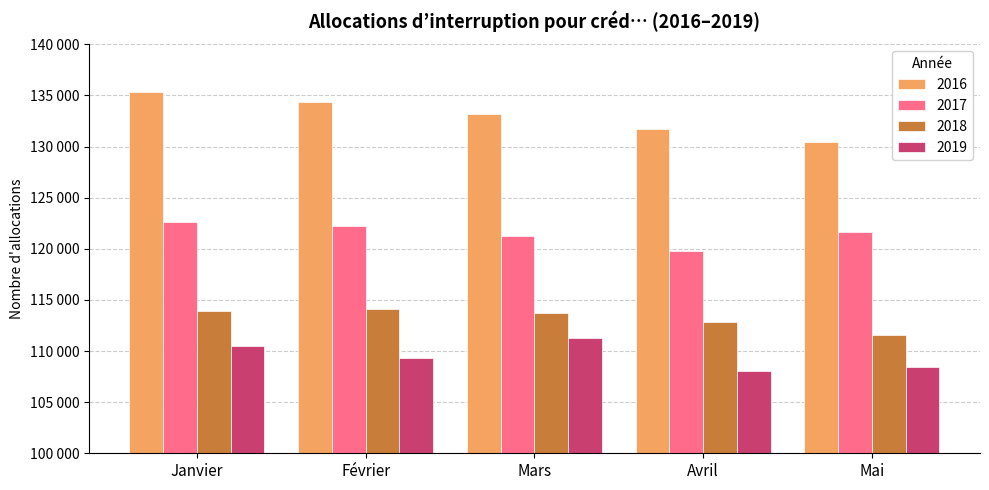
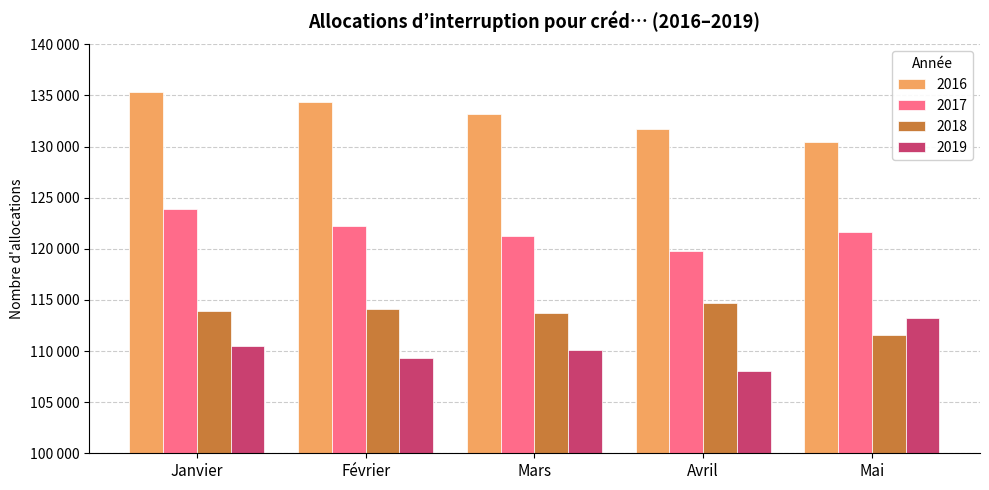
  {
    "2016": {
      "Janvier": 135300,
      "Février": 134400,
      "Mars": 133200,
      "Avril": 131700,
      "Mai": 130500
    },
    "2017": {
-     "Janvier": 122600,
+     "Janvier": 123900,
      "Février": 122200,
      "Mars": 121200,
      "Avril": 119800,
      "Mai": 121600
    },
    "2018": {
      "Janvier": 114000,
      "Février": 114100,
      "Mars": 113700,
-     "Avril": 112800,
+     "Avril": 114700,
      "Mai": 111600
    },
    "2019": {
      "Janvier": 110500,
      "Février": 109300,
-     "Mars": 111300,
+     "Mars": 110100,
      "Avril": 108100,
-     "Mai": 108500
+     "Mai": 113300
    }
  }
